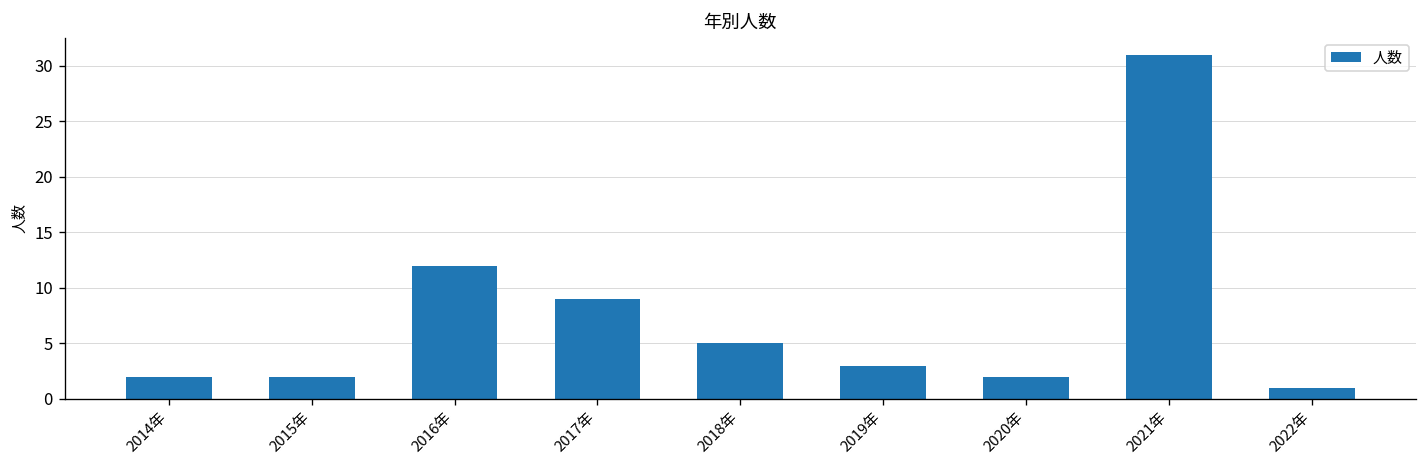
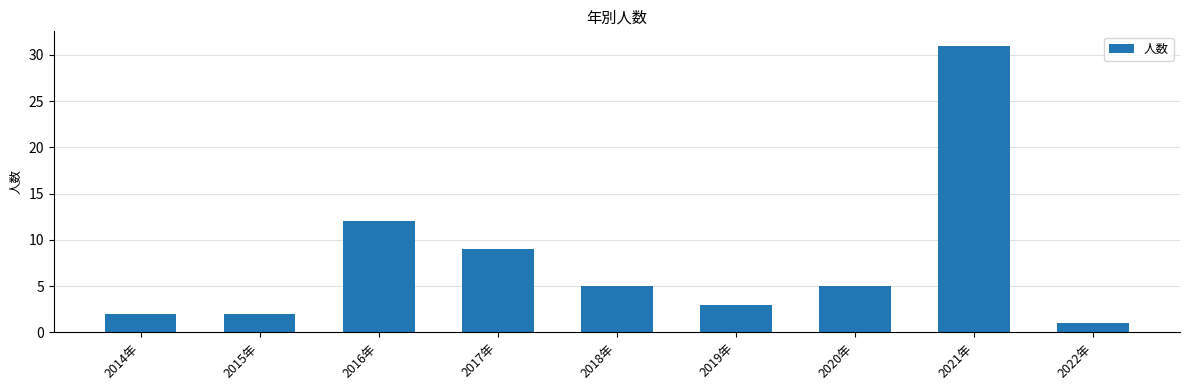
  {
    "2014年": 2,
    "2015年": 2,
    "2016年": 12,
    "2017年": 9,
    "2018年": 5,
    "2019年": 3,
-   "2020年": 2,
+   "2020年": 5,
    "2021年": 31,
    "2022年": 1
  }
